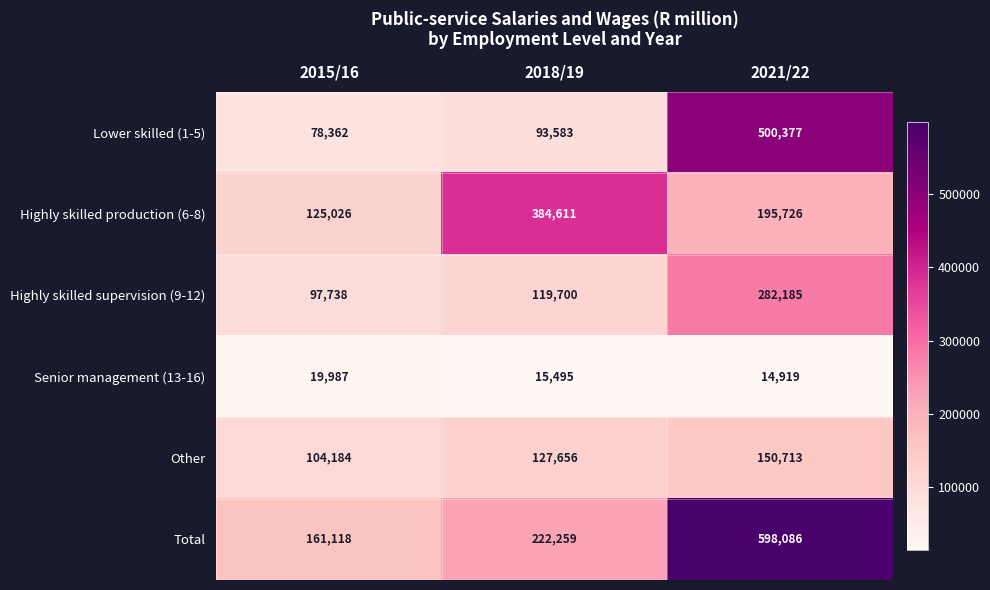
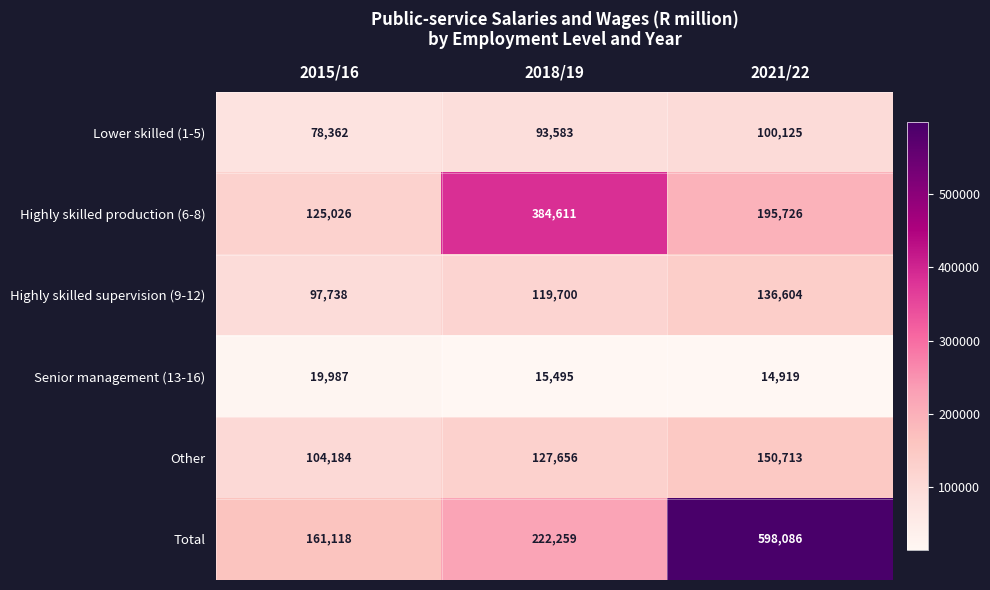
  {
    "Lower skilled (1-5)": {
      "2015/16": "78,362",
      "2018/19": "93,583",
-     "2021/22": "500,377"
+     "2021/22": "100,125"
    },
    "Highly skilled production (6-8)": {
      "2015/16": "125,026",
      "2018/19": "384,611",
      "2021/22": "195,726"
    },
    "Highly skilled supervision (9-12)": {
      "2015/16": "97,738",
      "2018/19": "119,700",
-     "2021/22": "282,185"
+     "2021/22": "136,604"
    },
    "Senior management (13-16)": {
      "2015/16": "19,987",
      "2018/19": "15,495",
      "2021/22": "14,919"
    },
    "Other": {
      "2015/16": "104,184",
      "2018/19": "127,656",
      "2021/22": "150,713"
    },
    "Total": {
      "2015/16": "161,118",
      "2018/19": "222,259",
      "2021/22": "598,086"
    }
  }
